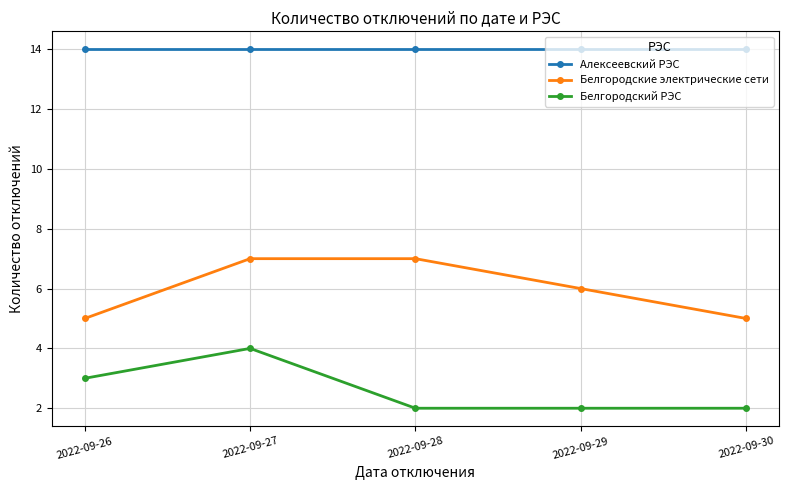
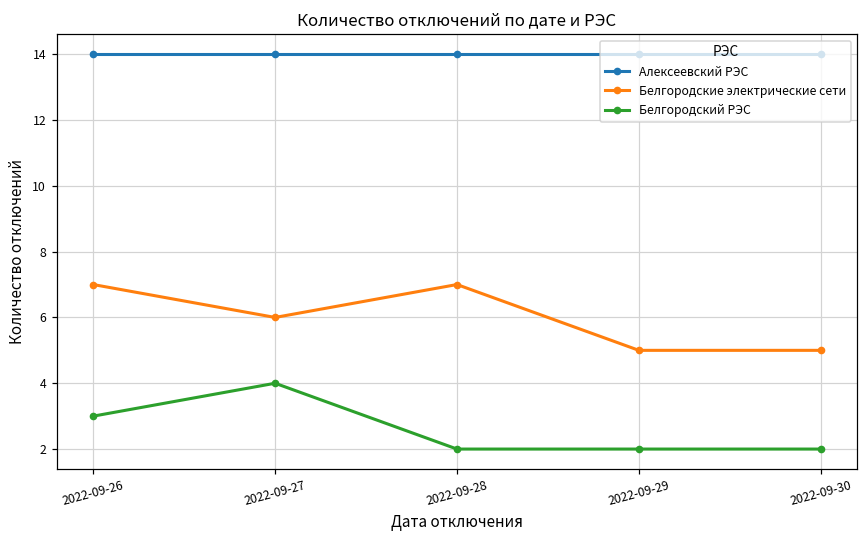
  {
    "Алексеевский РЭС": {
      "2022-09-26": 14,
      "2022-09-27": 14,
      "2022-09-28": 14
    },
    "Белгородские электрические сети": {
-     "2022-09-26": 5,
-     "2022-09-27": 7,
+     "2022-09-26": 7,
+     "2022-09-27": 6,
      "2022-09-28": 7,
-     "2022-09-29": 6,
+     "2022-09-29": 5,
      "2022-09-30": 5
    },
    "Белгородский РЭС": {
      "2022-09-26": 3,
      "2022-09-27": 4,
      "2022-09-28": 2,
      "2022-09-29": 2,
      "2022-09-30": 2
    }
  }
